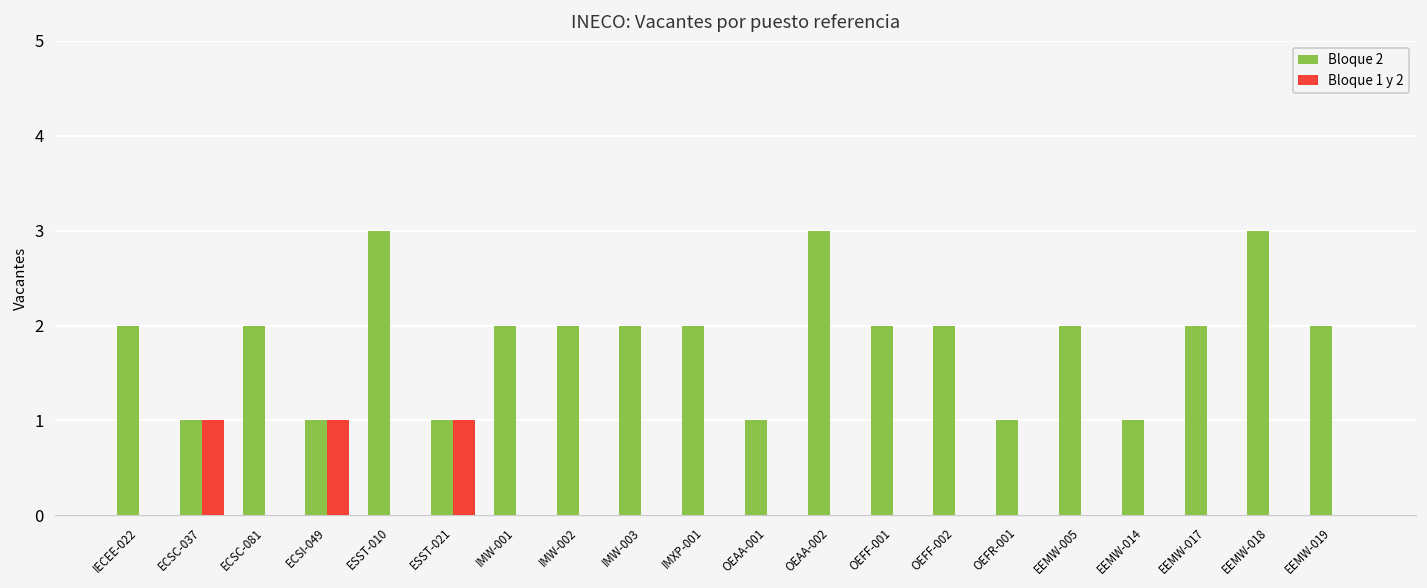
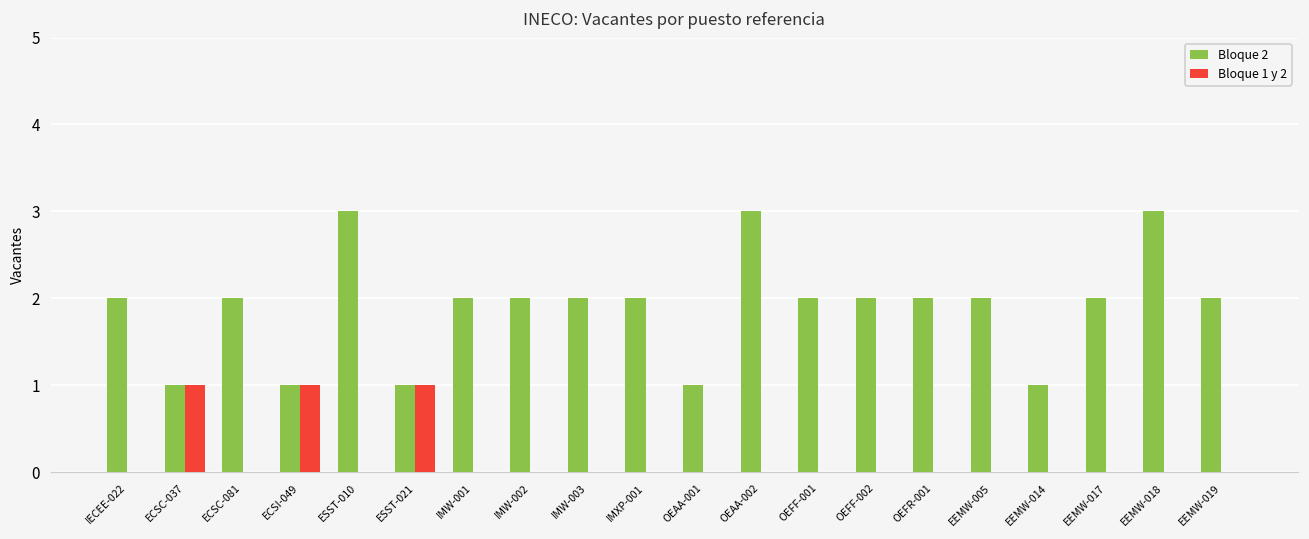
  {
    "Bloque 2": {
      "IECEE-022": 2,
      "ECSC-037": 1,
      "ECSC-081": 2,
      "ECSI-049": 1,
      "ESST-010": 3,
      "ESST-021": 1,
      "IMW-001": 2,
      "IMW-002": 2,
      "IMW-003": 2,
      "IMXP-001": 2,
      "OEAA-001": 1,
      "OEAA-002": 3,
      "OEFF-001": 2,
      "OEFF-002": 2,
-     "OEFR-001": 1,
+     "OEFR-001": 2,
      "EEMW-005": 2,
      "EEMW-014": 1,
      "EEMW-017": 2,
      "EEMW-018": 3,
      "EEMW-019": 2
    },
    "Bloque 1 y 2": {
      "IECEE-022": 0,
      "ECSC-037": 1,
      "ECSC-081": 0,
      "ECSI-049": 1,
      "ESST-010": 0,
      "ESST-021": 1,
      "IMW-001": 0,
      "IMW-002": 0,
      "IMW-003": 0,
      "IMXP-001": 0,
      "OEAA-001": 0,
      "OEAA-002": 0,
      "OEFF-001": 0,
      "OEFF-002": 0,
      "OEFR-001": 0,
      "EEMW-005": 0,
      "EEMW-014": 0,
      "EEMW-017": 0,
      "EEMW-018": 0,
      "EEMW-019": 0
    }
  }
